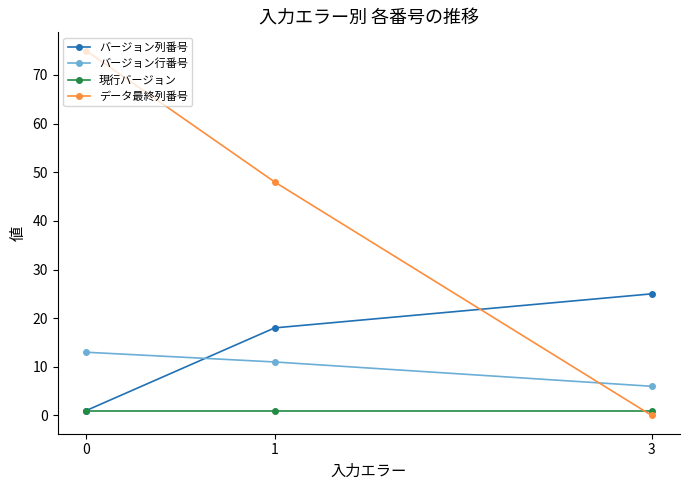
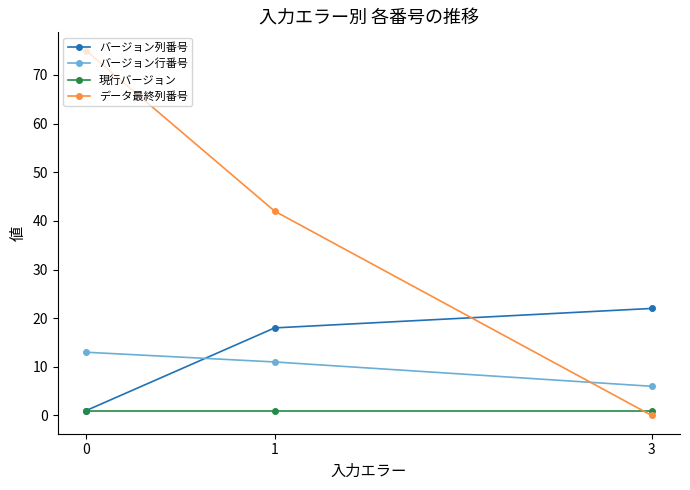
  {
    "バージョン列番号": {
      "1": 18,
-     "3": 25
+     "3": 22
    },
    "バージョン行番号": {
      "0": 13,
      "1": 11,
      "3": 6
    },
    "現行バージョン": {
      "1": 1,
      "3": 1
    },
    "データ最終列番号": {
-     "1": 48,
+     "1": 42,
      "3": 0
    }
  }
